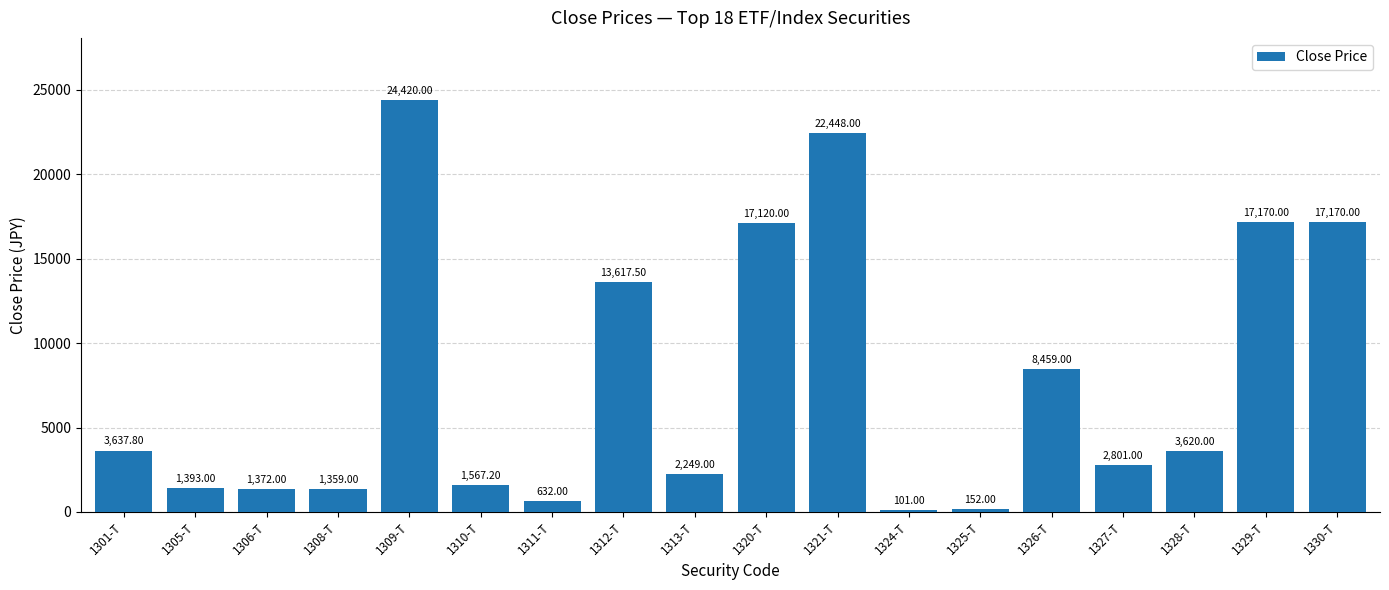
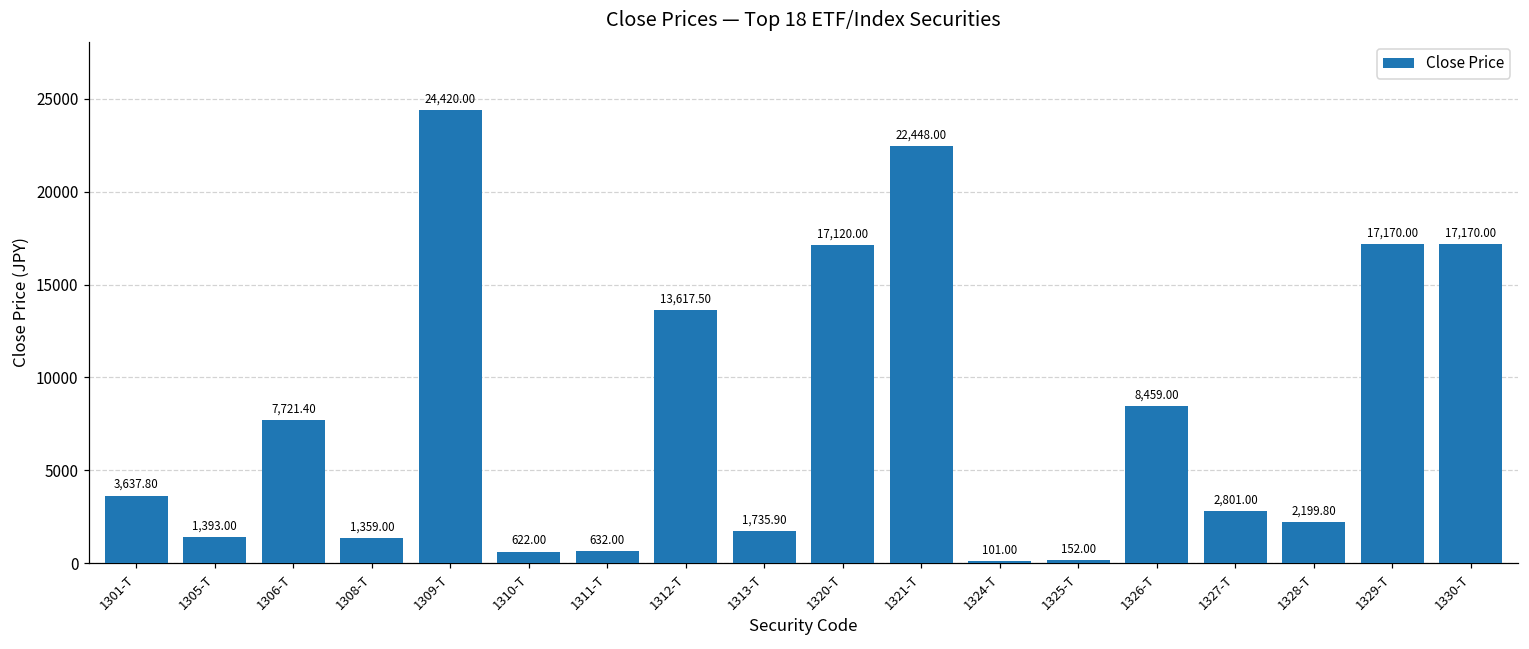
  {
    "1301-T": "3,637.80",
    "1305-T": "1,393.00",
-   "1306-T": "1,372.00",
+   "1306-T": "7,721.40",
    "1308-T": "1,359.00",
    "1309-T": "24,420.00",
-   "1310-T": "1,567.20",
+   "1310-T": "622.00",
    "1311-T": "632.00",
    "1312-T": "13,617.50",
-   "1313-T": "2,249.00",
+   "1313-T": "1,735.90",
    "1320-T": "17,120.00",
    "1321-T": "22,448.00",
    "1324-T": "101.00",
    "1325-T": "152.00",
    "1326-T": "8,459.00",
    "1327-T": "2,801.00",
-   "1328-T": "3,620.00",
+   "1328-T": "2,199.80",
    "1329-T": "17,170.00",
    "1330-T": "17,170.00"
  }
